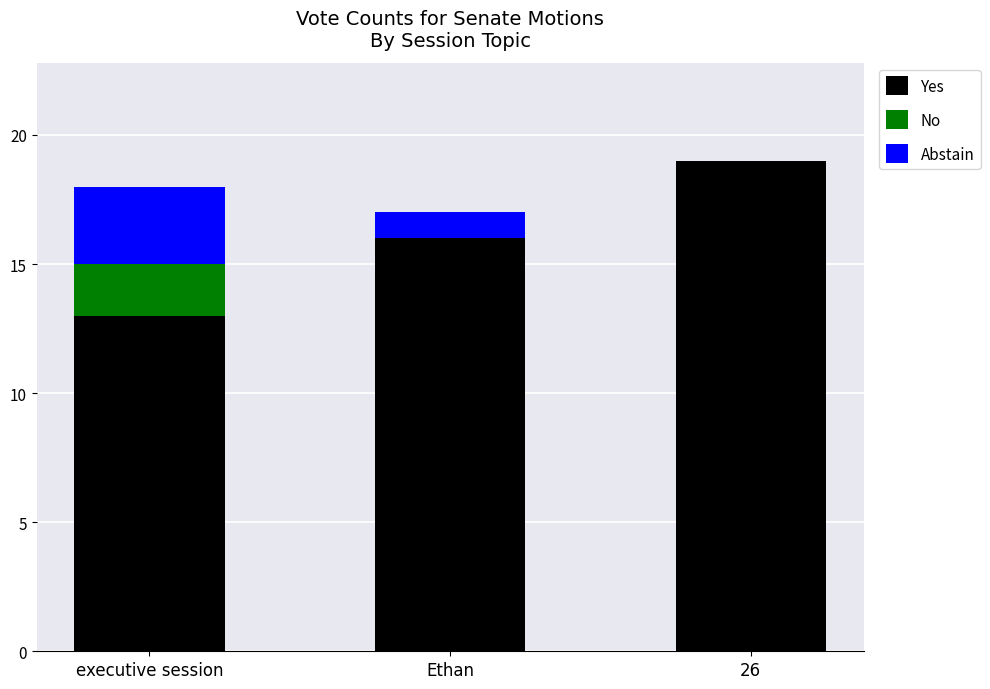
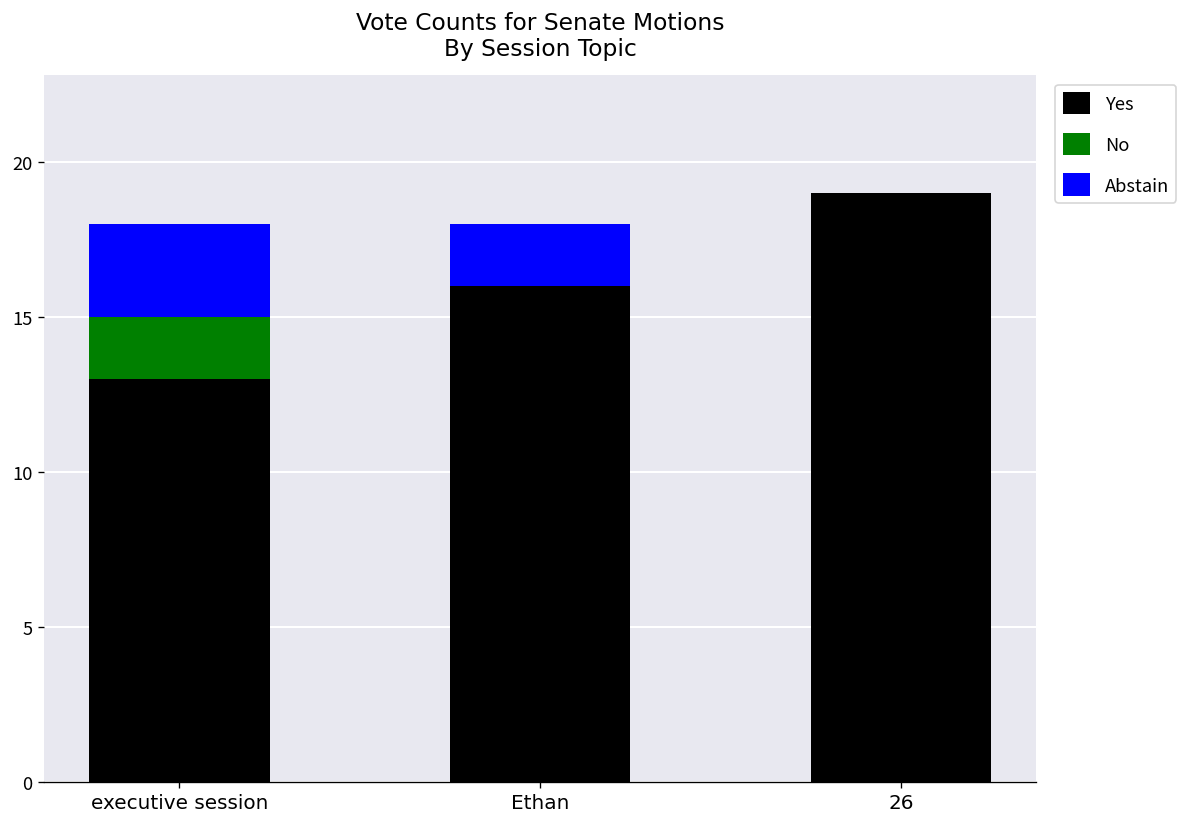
  {
    "Yes": {
      "executive session": 13,
      "Ethan": 16,
      "26": 19
    },
    "No": {
      "executive session": 2,
      "Ethan": 0,
      "26": 0
    },
    "Abstain": {
      "executive session": 3,
-     "Ethan": 1,
+     "Ethan": 2,
      "26": 0
    }
  }
